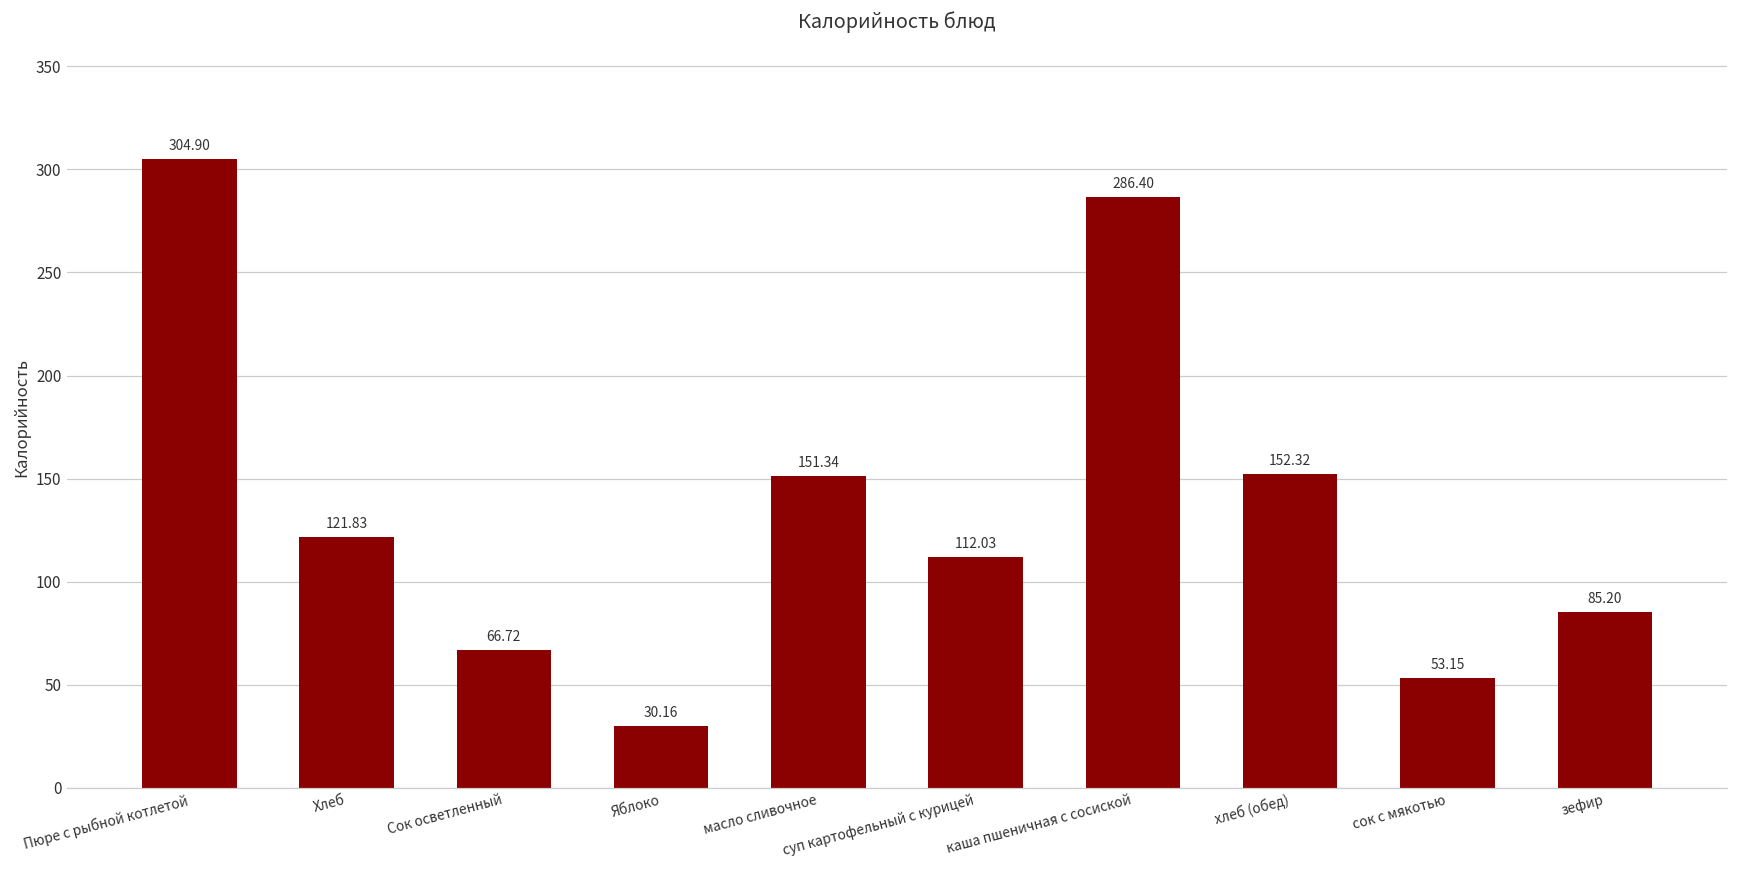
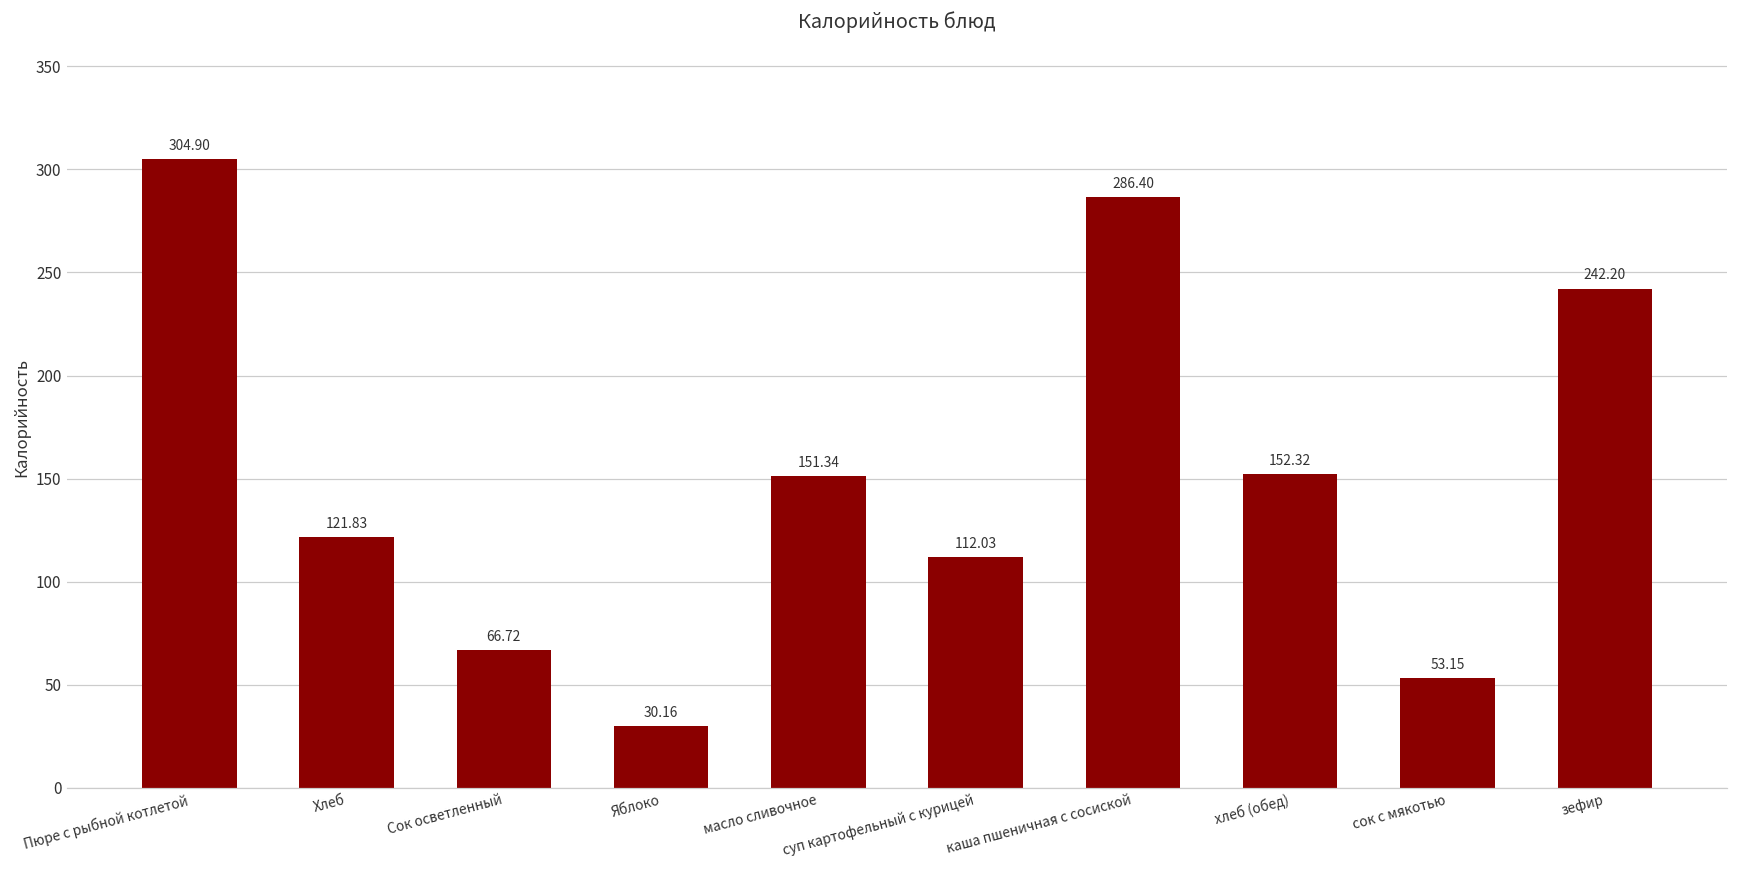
  {
    "Пюре с рыбной котлетой": 304.90,
    "Хлеб": 121.83,
    "Сок осветленный": 66.72,
    "Яблоко": 30.16,
    "масло сливочное": 151.34,
    "суп картофельный с курицей": 112.03,
    "каша пшеничная с сосиской": 286.40,
    "хлеб (обед)": 152.32,
    "сок с мякотью": 53.15,
-   "зефир": 85.20
+   "зефир": 242.20
  }
